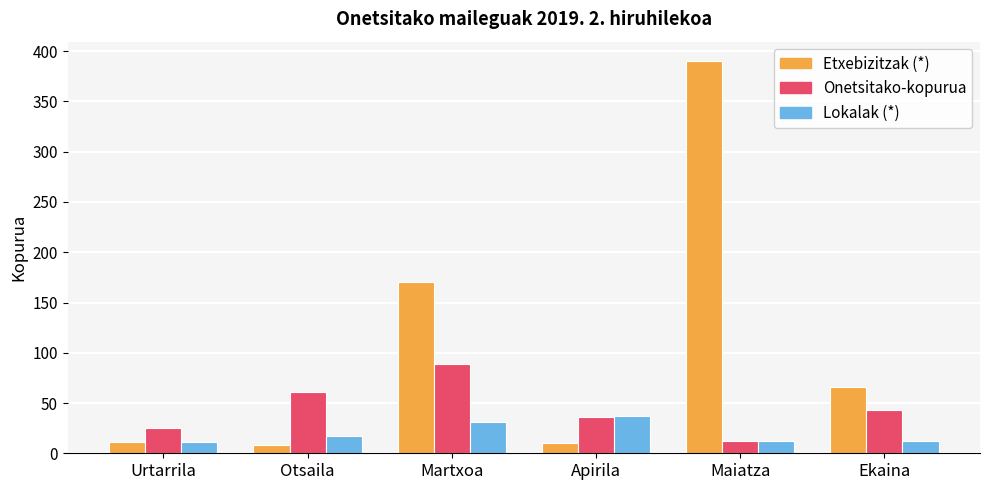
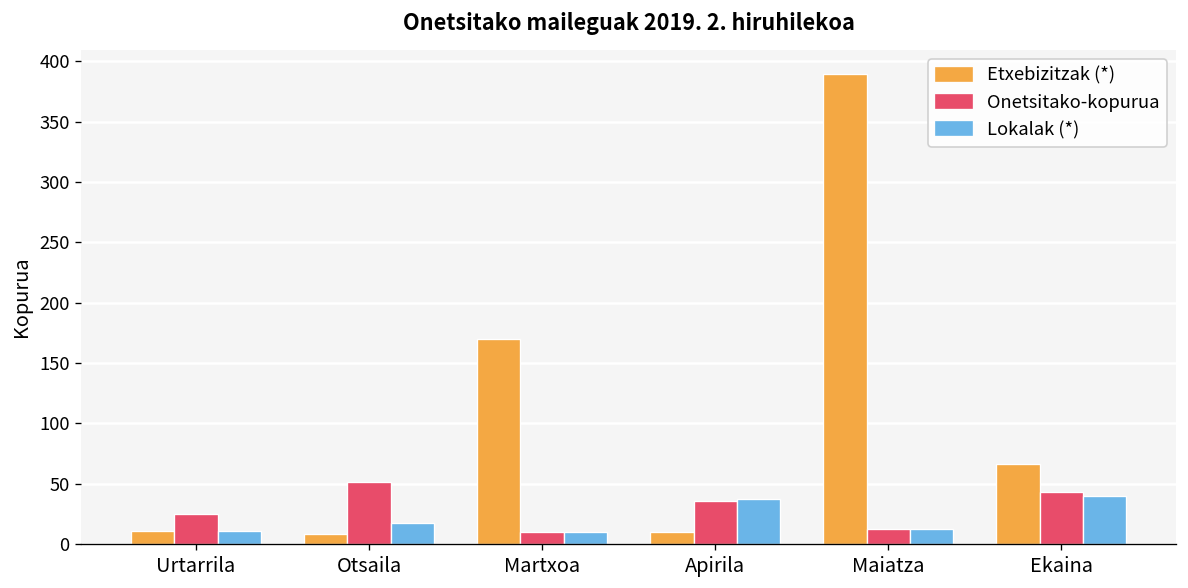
  {
    "Etxebizitzak (*)": {
      "Urtarrila": 11,
      "Otsaila": 8,
      "Martxoa": 170,
      "Apirila": 10,
      "Maiatza": 390,
      "Ekaina": 66
    },
    "Onetsitako-kopurua": {
      "Urtarrila": 25,
-     "Otsaila": 61,
-     "Martxoa": 89,
+     "Otsaila": 51,
+     "Martxoa": 10,
      "Apirila": 36,
      "Maiatza": 12,
      "Ekaina": 43
    },
    "Lokalak (*)": {
      "Urtarrila": 11,
      "Otsaila": 17,
-     "Martxoa": 31,
+     "Martxoa": 10,
      "Apirila": 37,
      "Maiatza": 12,
-     "Ekaina": 12
+     "Ekaina": 40
    }
  }
